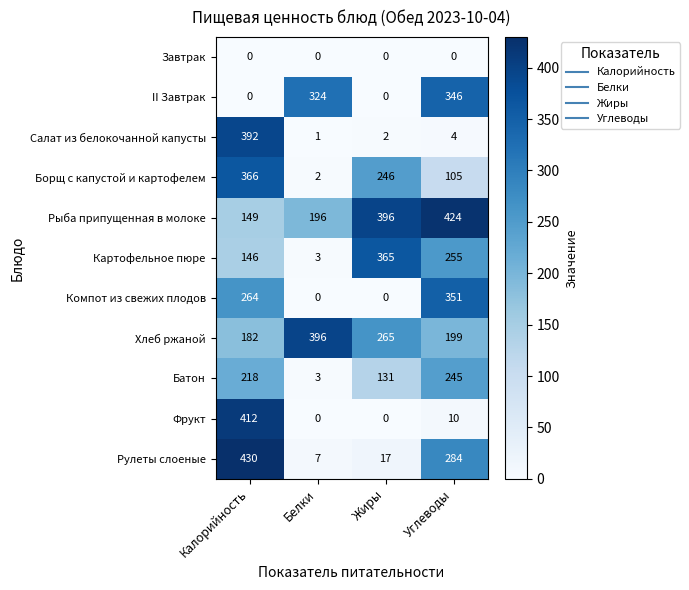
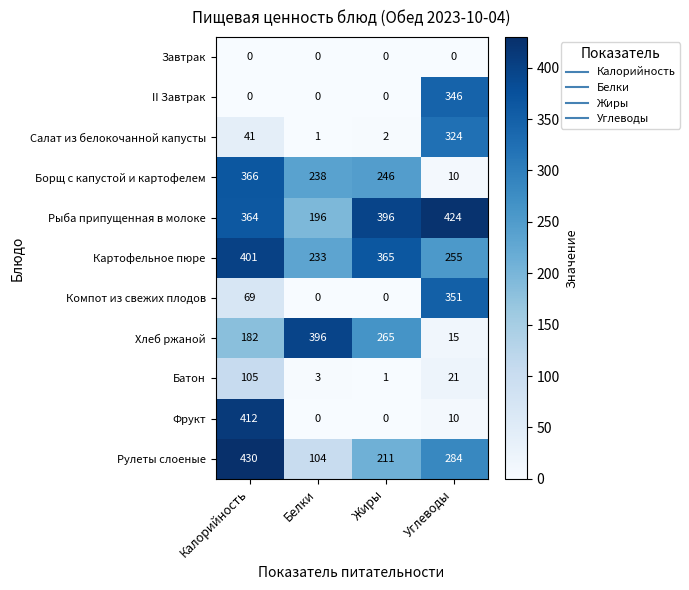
  {
    "Завтрак": {
      "Калорийность": 0,
      "Белки": 0,
      "Жиры": 0,
      "Углеводы": 0
    },
    "II Завтрак": {
      "Калорийность": 0,
-     "Белки": 324,
+     "Белки": 0,
      "Жиры": 0,
      "Углеводы": 346
    },
    "Салат из белокочанной капусты": {
-     "Калорийность": 392,
+     "Калорийность": 41,
      "Белки": 1,
      "Жиры": 2,
-     "Углеводы": 4
+     "Углеводы": 324
    },
    "Борщ с капустой и картофелем": {
      "Калорийность": 366,
-     "Белки": 2,
+     "Белки": 238,
      "Жиры": 246,
-     "Углеводы": 105
+     "Углеводы": 10
    },
    "Рыба припущенная в молоке": {
-     "Калорийность": 149,
+     "Калорийность": 364,
      "Белки": 196,
      "Жиры": 396,
      "Углеводы": 424
    },
    "Картофельное пюре": {
-     "Калорийность": 146,
-     "Белки": 3,
+     "Калорийность": 401,
+     "Белки": 233,
      "Жиры": 365,
      "Углеводы": 255
    },
    "Компот из свежих плодов": {
-     "Калорийность": 264,
+     "Калорийность": 69,
      "Белки": 0,
      "Жиры": 0,
      "Углеводы": 351
    },
    "Хлеб ржаной": {
      "Калорийность": 182,
      "Белки": 396,
      "Жиры": 265,
-     "Углеводы": 199
+     "Углеводы": 15
    },
    "Батон": {
-     "Калорийность": 218,
+     "Калорийность": 105,
      "Белки": 3,
-     "Жиры": 131,
-     "Углеводы": 245
+     "Жиры": 1,
+     "Углеводы": 21
    },
    "Фрукт": {
      "Калорийность": 412,
      "Белки": 0,
      "Жиры": 0,
      "Углеводы": 10
    },
    "Рулеты слоеные": {
      "Калорийность": 430,
-     "Белки": 7,
-     "Жиры": 17,
+     "Белки": 104,
+     "Жиры": 211,
      "Углеводы": 284
    }
  }
